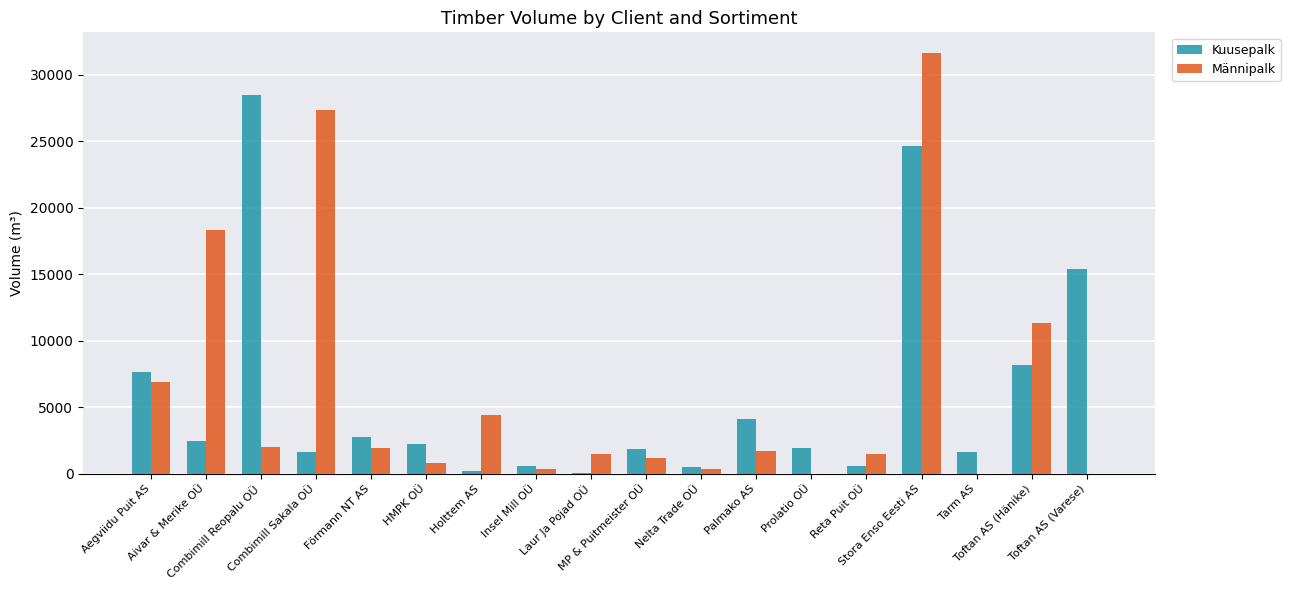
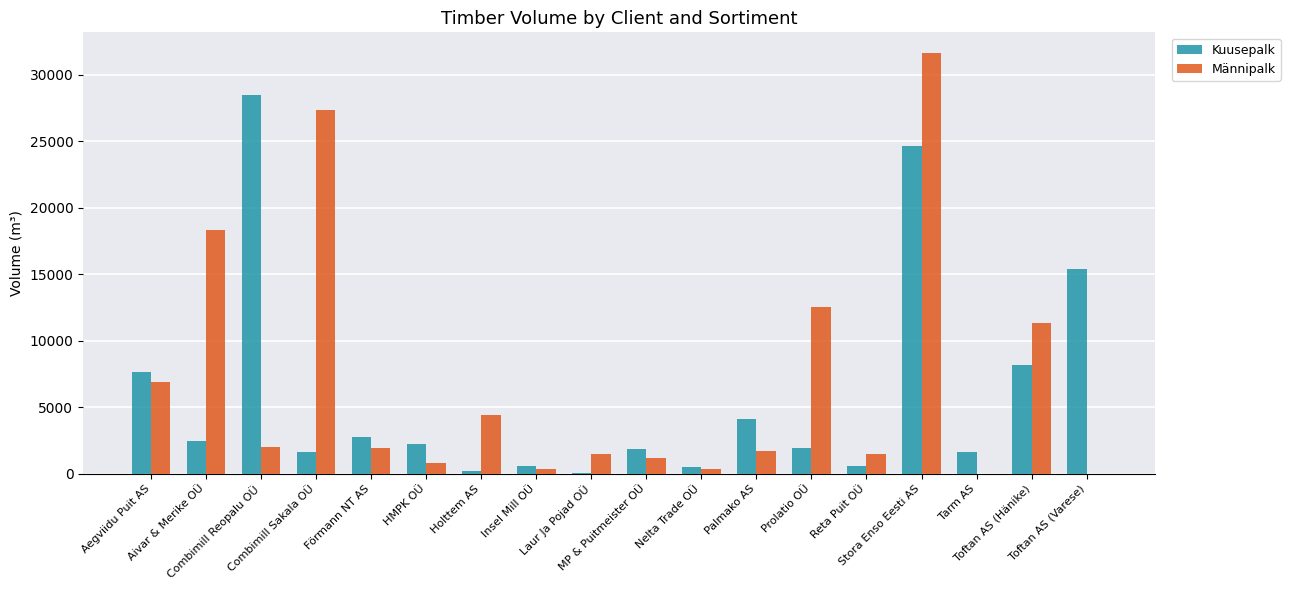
  {
    "Kuusepalk": {
      "Aegviidu Puit AS": 7700,
      "Aivar & Merike OÜ": 2500,
      "Combimill Reopalu OÜ": 28500,
      "Combimill Sakala OÜ": 1600,
      "Förmann NT AS": 2800,
      "HMPK OÜ": 2200,
      "Holttem AS": 200,
      "Insel Mill OÜ": 600,
      "MP & Puitmeister OÜ": 1800,
      "Nelta Trade OÜ": 500,
      "Palmako AS": 4100,
      "Prolatio OÜ": 1900,
      "Reta Puit OÜ": 600,
      "Stora Enso Eesti AS": 24600,
      "Tarm AS": 1600,
      "Toftan AS (Hänike)": 8200,
      "Toftan AS (Varese)": 15400
    },
    "Männipalk": {
      "Aegviidu Puit AS": 6900,
      "Aivar & Merike OÜ": 18300,
      "Combimill Reopalu OÜ": 2000,
      "Combimill Sakala OÜ": 27400,
      "Förmann NT AS": 1900,
      "HMPK OÜ": 800,
      "Holttem AS": 4400,
      "Insel Mill OÜ": 400,
      "Laur Ja Pojad OÜ": 1500,
      "MP & Puitmeister OÜ": 1200,
      "Nelta Trade OÜ": 300,
      "Palmako AS": 1700,
-     "Prolatio OÜ": 0,
+     "Prolatio OÜ": 12600,
      "Reta Puit OÜ": 1500,
      "Stora Enso Eesti AS": 31600,
      "Tarm AS": 0,
      "Toftan AS (Hänike)": 11300,
      "Toftan AS (Varese)": 0
    }
  }
